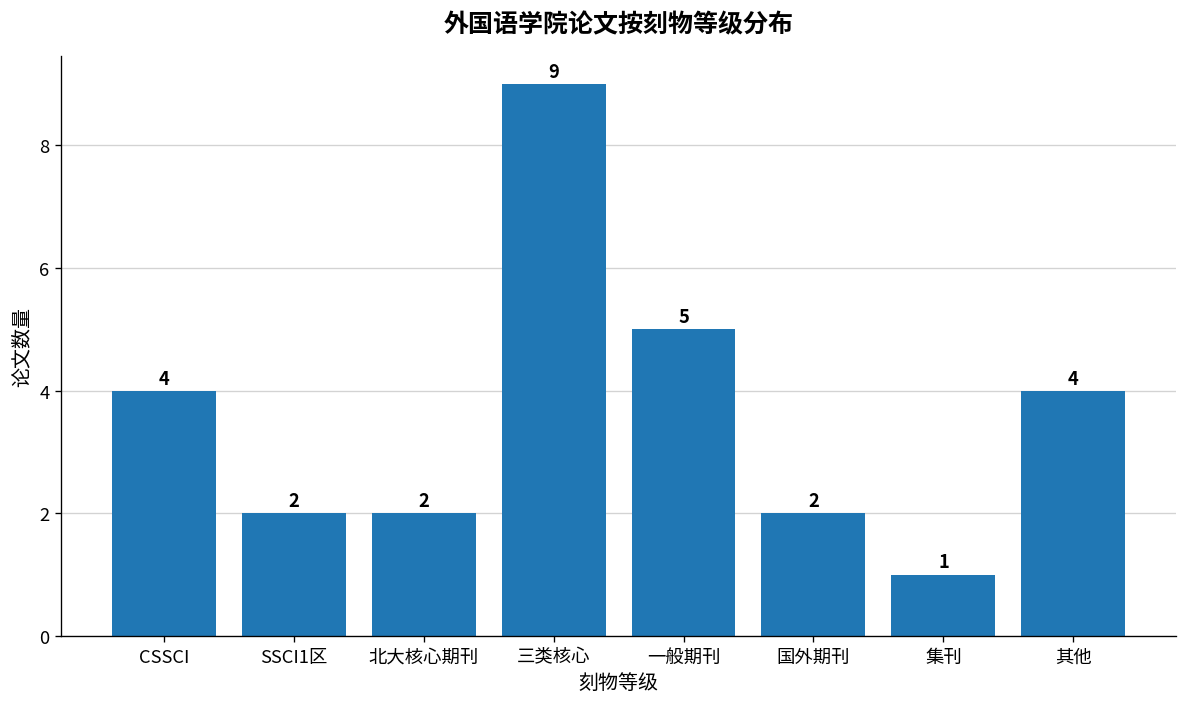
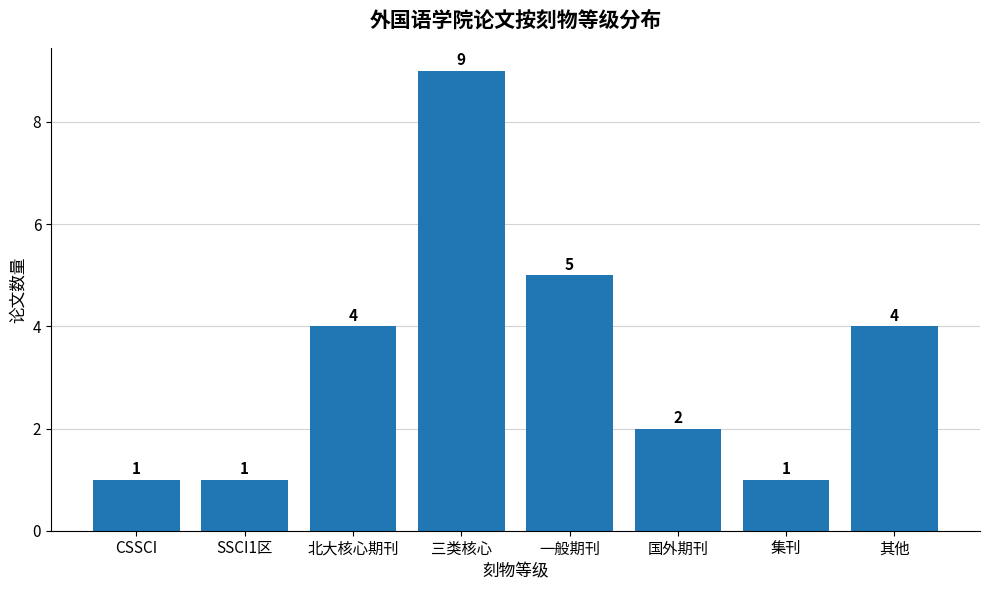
  {
-   "CSSCI": 4,
-   "SSCI1区": 2,
-   "北大核心期刊": 2,
+   "CSSCI": 1,
+   "SSCI1区": 1,
+   "北大核心期刊": 4,
    "三类核心": 9,
    "一般期刊": 5,
    "国外期刊": 2,
    "集刊": 1,
    "其他": 4
  }
